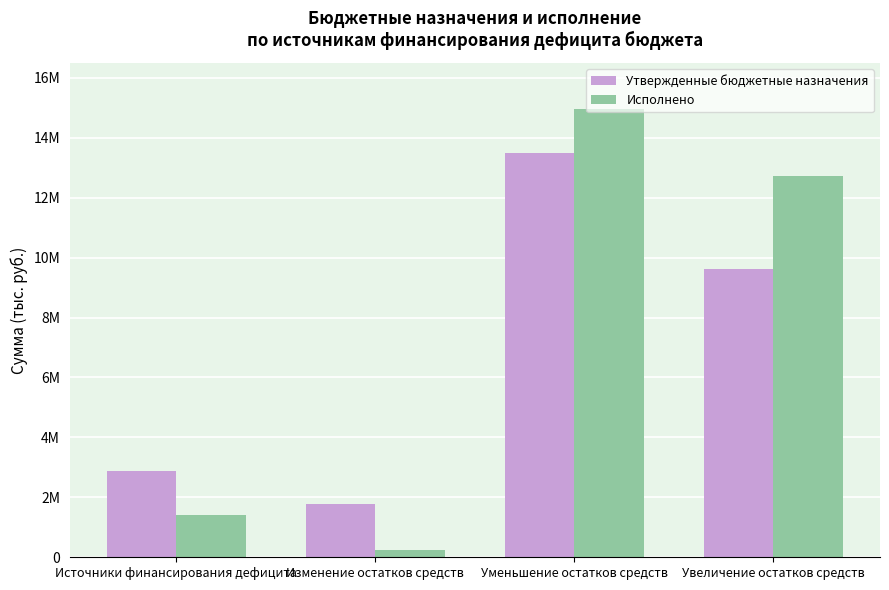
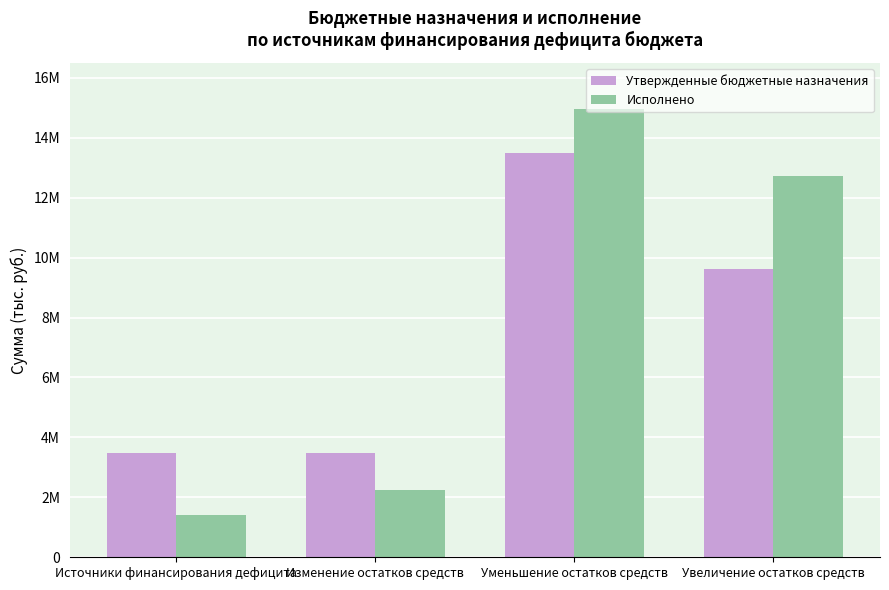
  {
    "Утвержденные бюджетные назначения": {
-     "Источники финансирования дефицита": 2900000,
-     "Изменение остатков средств": 1800000,
+     "Источники финансирования дефицита": 3500000,
+     "Изменение остатков средств": 3500000,
      "Уменьшение остатков средств": 13500000,
      "Увеличение остатков средств": 9600000
    },
    "Исполнено": {
      "Источники финансирования дефицита": 1400000,
-     "Изменение остатков средств": 200000,
+     "Изменение остатков средств": 2200000,
      "Увеличение остатков средств": 12700000
    }
  }
